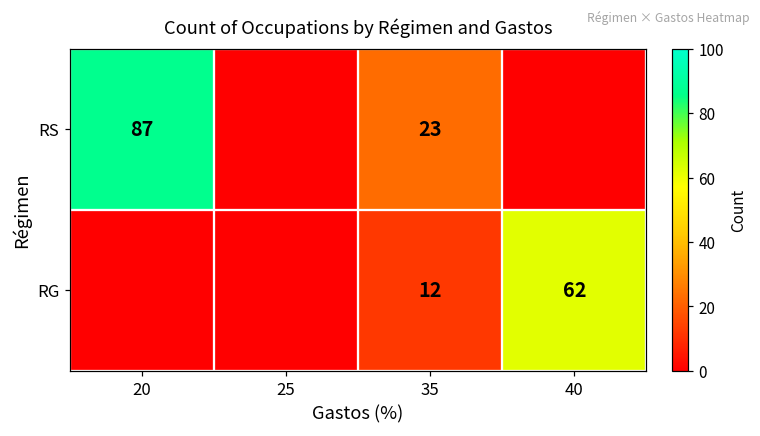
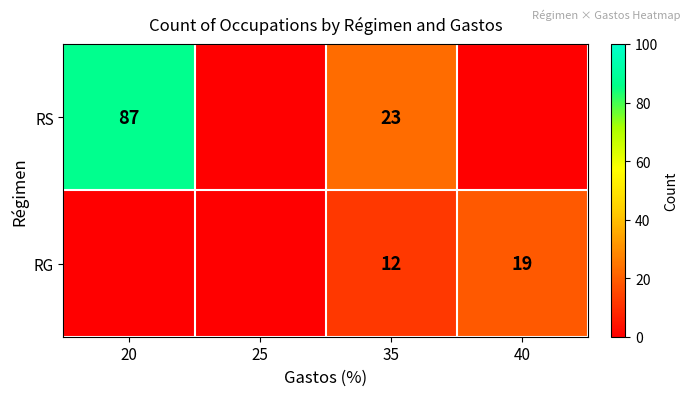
  {
    "RS": {
      "20": 87,
      "35": 23
    },
    "RG": {
      "35": 12,
-     "40": 62
+     "40": 19
    }
  }
